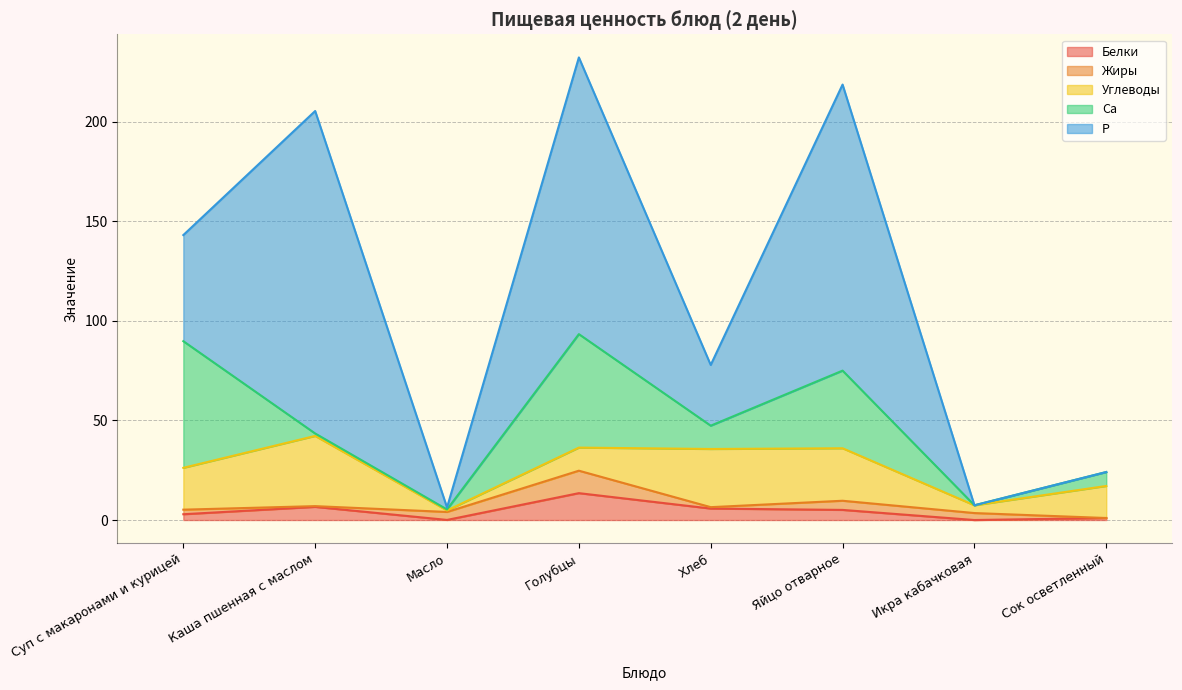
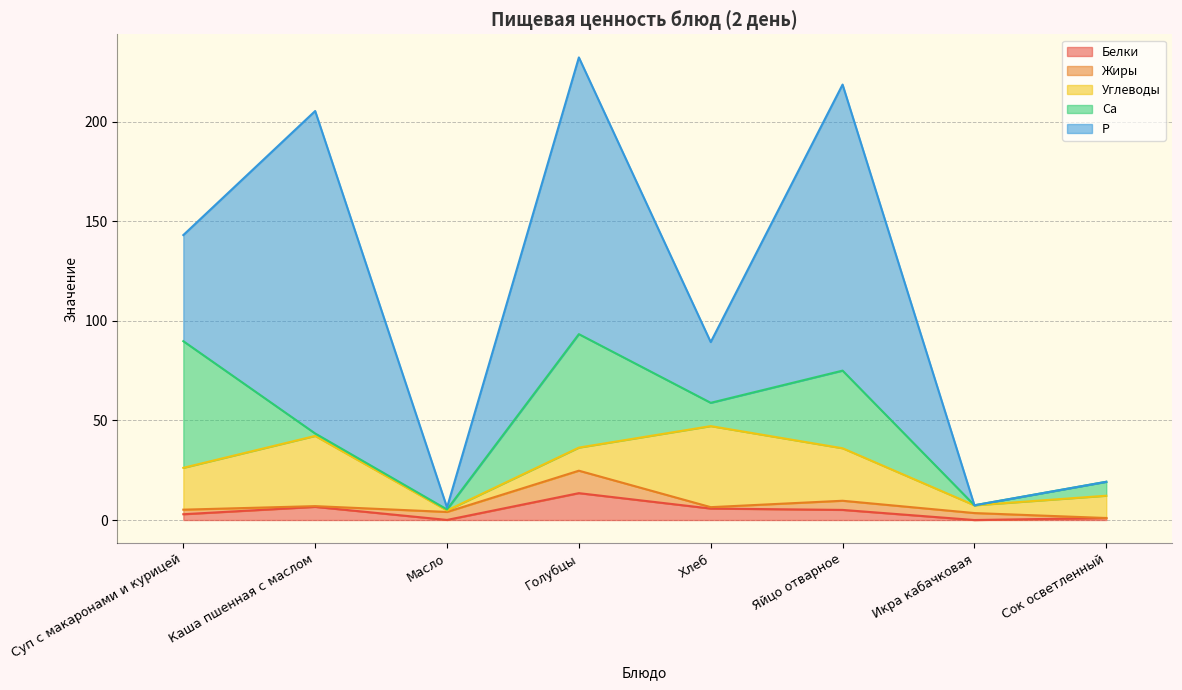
  {
    "Углеводы": {
      "Суп с макаронами и курицей": 21,
      "Голубцы": 12,
-     "Хлеб": 29,
+     "Хлеб": 41,
      "Яйцо отварное": 26,
-     "Сок осветленный": 16
+     "Сок осветленный": 11
    },
    "Са": {
      "Суп с макаронами и курицей": 64,
      "Голубцы": 57,
      "Хлеб": 12,
      "Яйцо отварное": 39
    },
    "Р": {
      "Суп с макаронами и курицей": 53,
      "Каша пшенная с маслом": 162,
      "Голубцы": 139,
      "Хлеб": 31,
      "Яйцо отварное": 144
    }
  }
